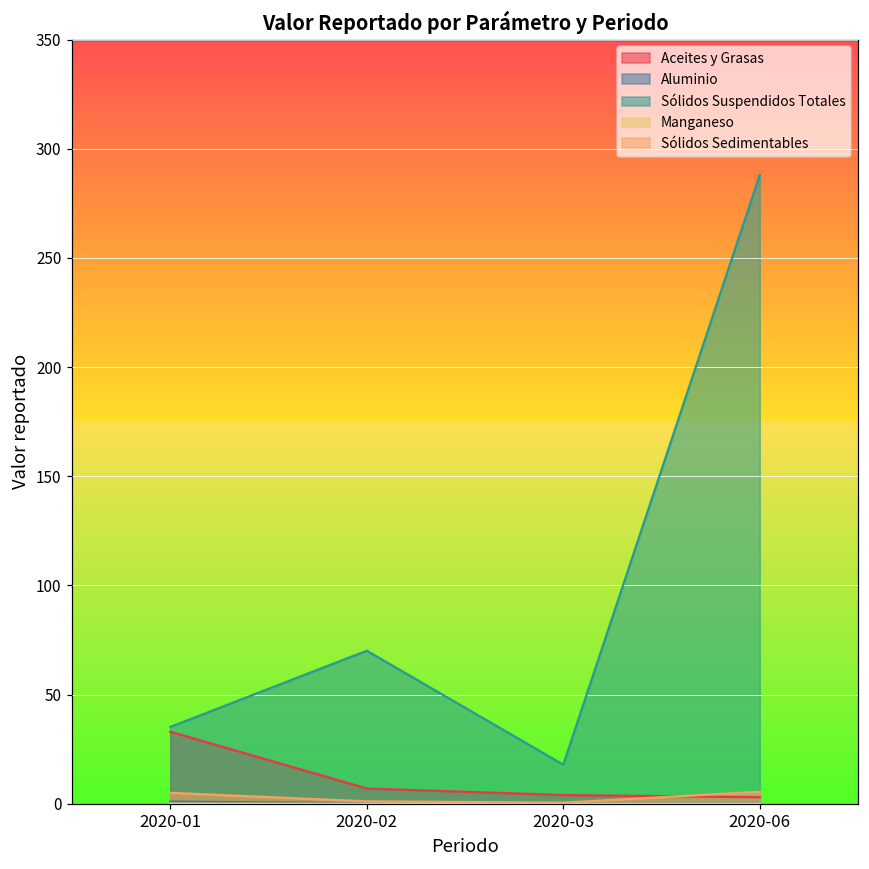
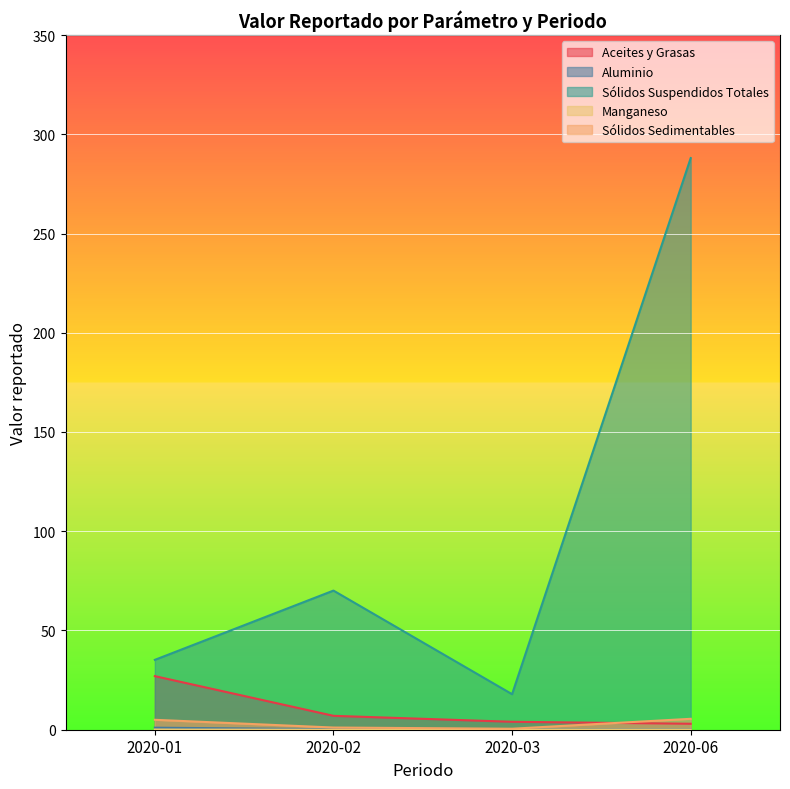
  {
    "Aceites y Grasas": {
-     "2020-01": 33,
+     "2020-01": 27,
      "2020-02": 7,
      "2020-03": 4,
      "2020-06": 3
    }
  }
